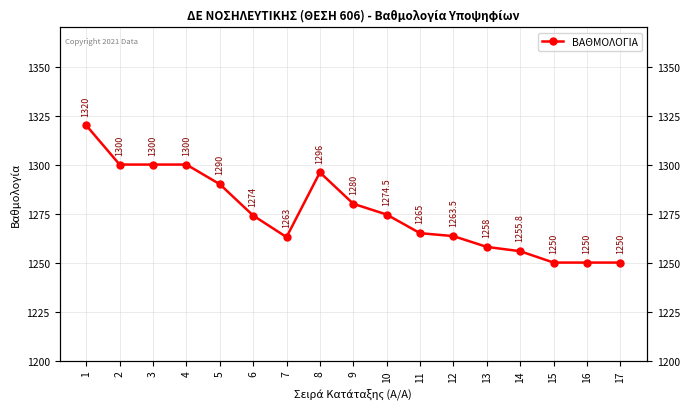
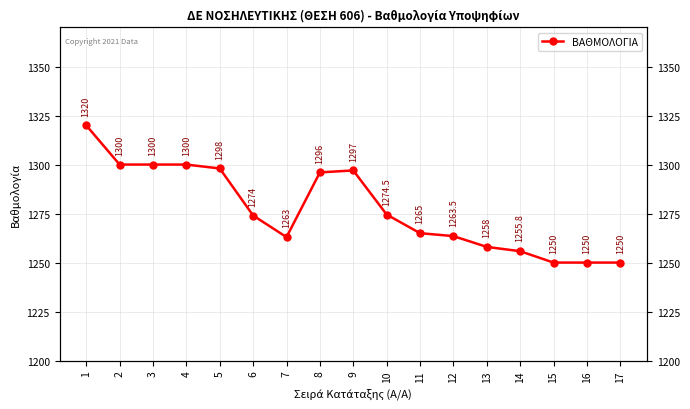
  {
    "1": 1320,
    "2": 1300,
    "3": 1300,
    "4": 1300,
-   "5": 1290,
+   "5": 1298,
    "6": 1274,
    "7": 1263,
    "8": 1296,
-   "9": 1280,
+   "9": 1297,
    "10": 1274.5,
    "11": 1265,
    "12": 1263.5,
    "13": 1258,
    "14": 1255.8,
    "15": 1250,
    "16": 1250,
    "17": 1250
  }
